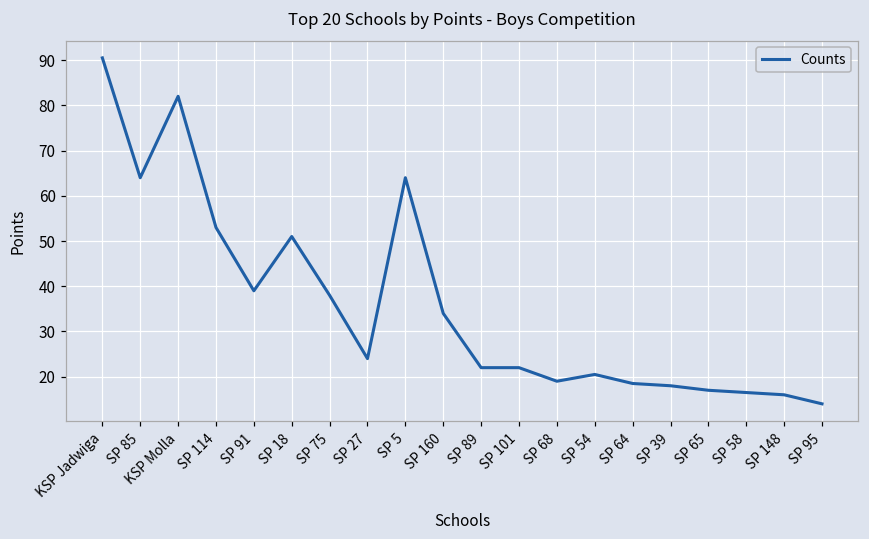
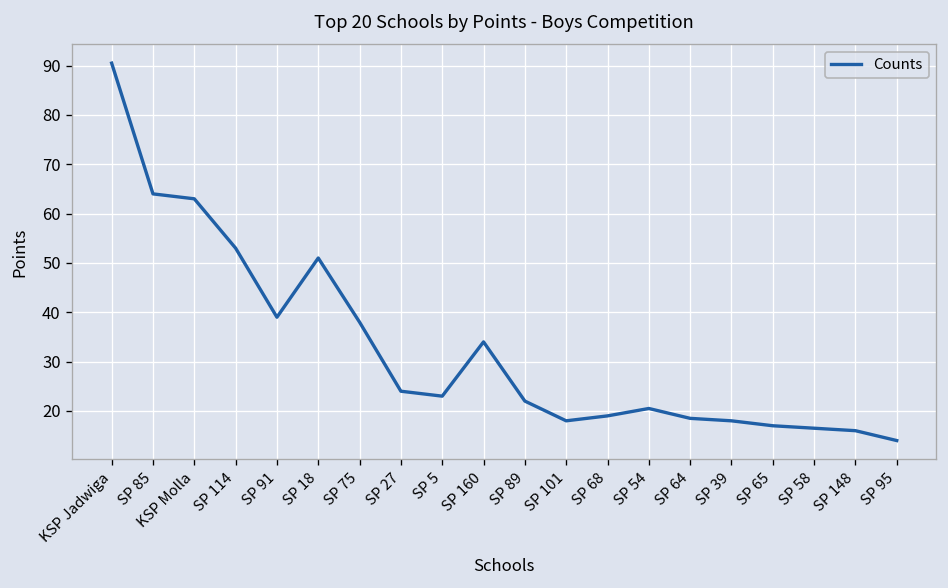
  {
    "KSP Jadwiga": 91,
    "SP 85": 64,
-   "KSP Molla": 82,
+   "KSP Molla": 63,
    "SP 114": 53,
    "SP 91": 39,
    "SP 18": 51,
    "SP 75": 38,
    "SP 27": 24,
-   "SP 5": 64,
+   "SP 5": 23,
    "SP 160": 34,
    "SP 89": 22,
-   "SP 101": 22,
+   "SP 101": 18,
    "SP 68": 19,
    "SP 54": 21,
    "SP 64": 19,
    "SP 39": 18,
    "SP 65": 17,
    "SP 58": 17,
    "SP 148": 16,
    "SP 95": 14
  }
